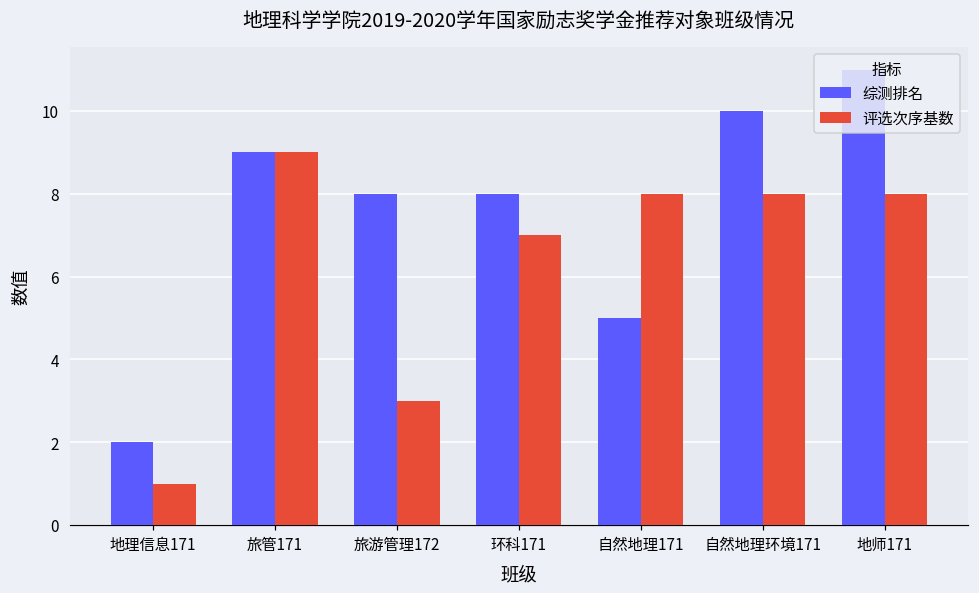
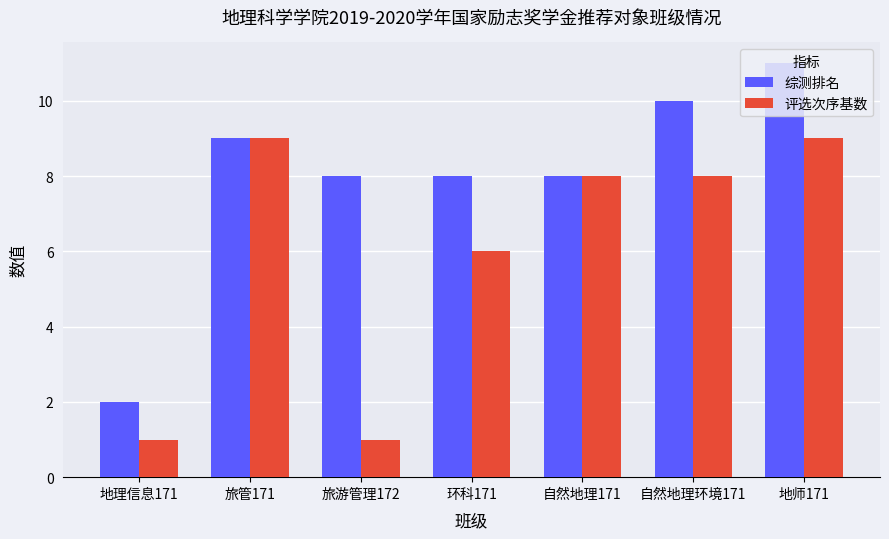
  {
    "综测排名": {
      "地理信息171": 2,
      "旅管171": 9,
      "旅游管理172": 8,
      "环科171": 8,
-     "自然地理171": 5,
+     "自然地理171": 8,
      "自然地理环境171": 10
    },
    "评选次序基数": {
      "地理信息171": 1,
      "旅管171": 9,
-     "旅游管理172": 3,
-     "环科171": 7,
+     "旅游管理172": 1,
+     "环科171": 6,
      "自然地理171": 8,
      "自然地理环境171": 8,
-     "地师171": 8
+     "地师171": 9
    }
  }
